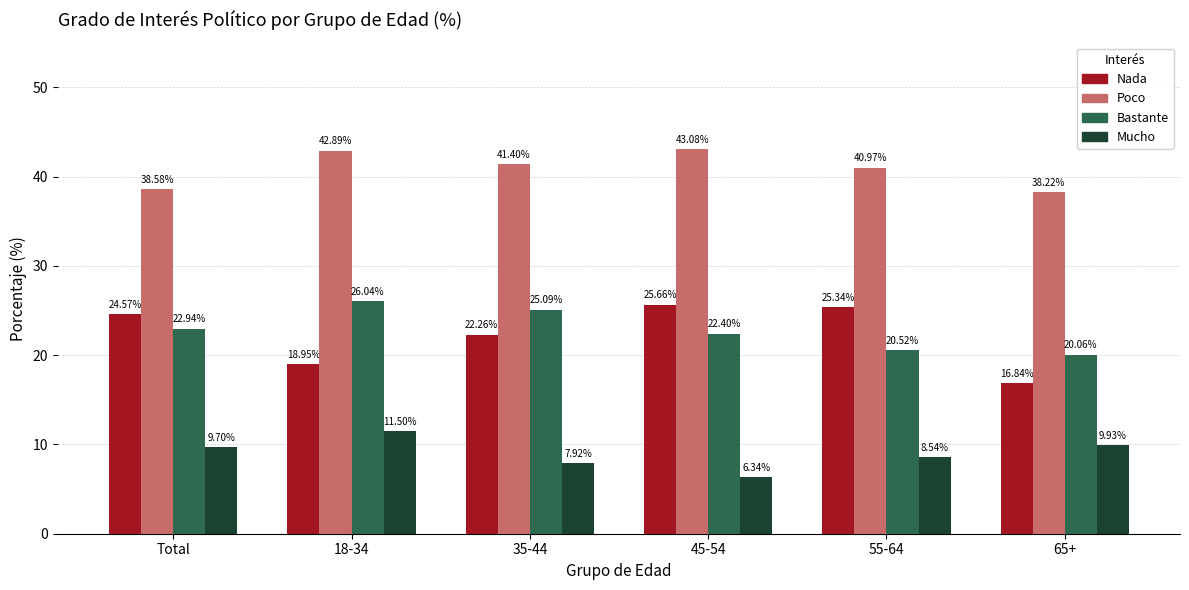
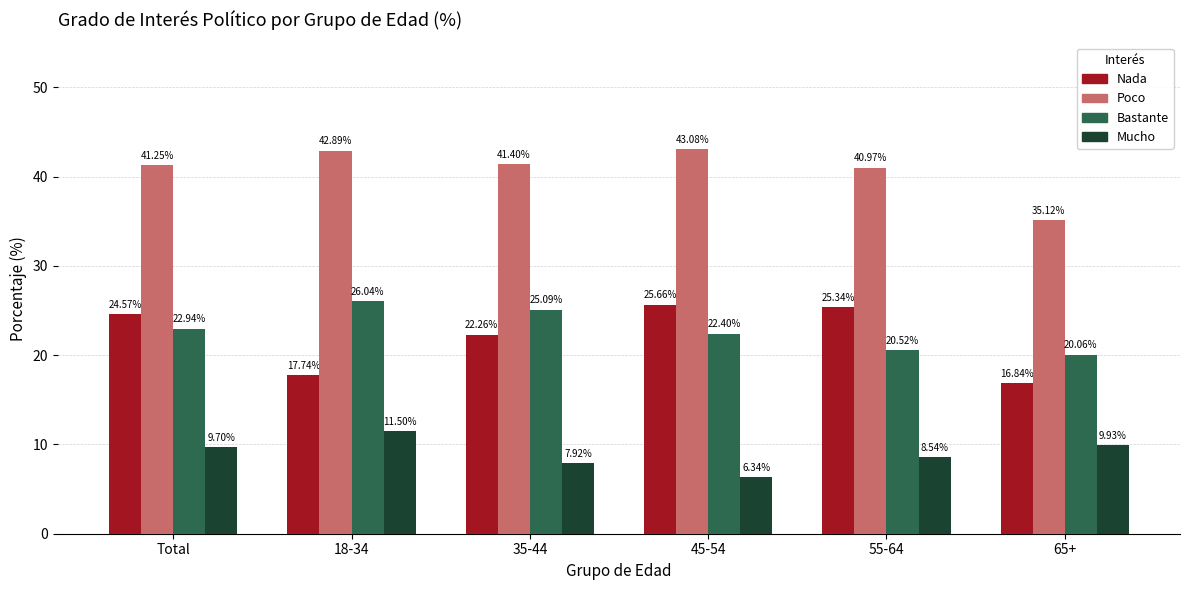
  {
    "Nada": {
      "Total": "24.57%",
-     "18-34": "18.95%",
+     "18-34": "17.74%",
      "35-44": "22.26%",
      "45-54": "25.66%",
      "55-64": "25.34%",
      "65+": "16.84%"
    },
    "Poco": {
-     "Total": "38.58%",
+     "Total": "41.25%",
      "18-34": "42.89%",
      "35-44": "41.40%",
      "45-54": "43.08%",
      "55-64": "40.97%",
-     "65+": "38.22%"
+     "65+": "35.12%"
    }
  }
